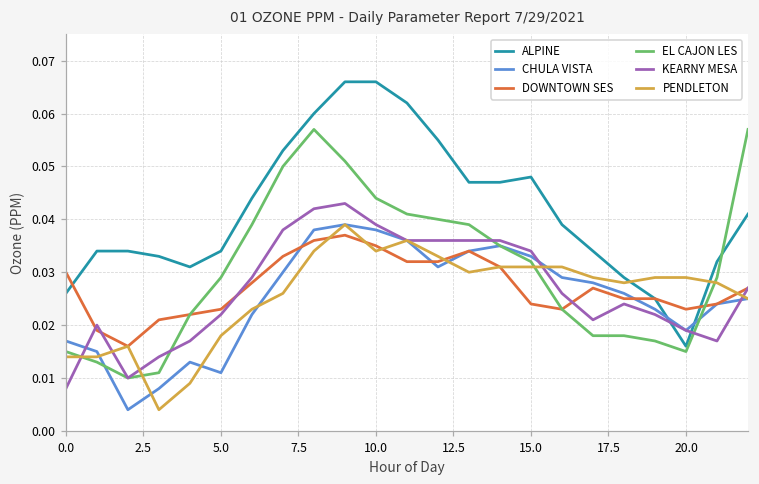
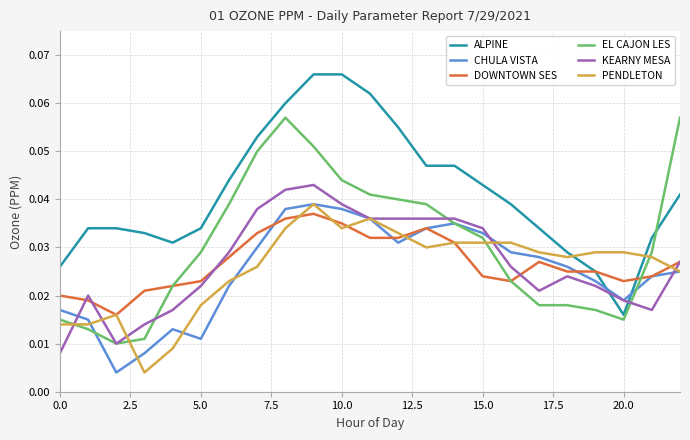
  {
    "ALPINE": {
      "0.0": 0.026,
      "5.0": 0.034,
      "10.0": 0.066,
-     "15.0": 0.048,
+     "15.0": 0.043,
      "20.0": 0.016
    },
    "CHULA VISTA": {
      "0.0": 0.017,
      "5.0": 0.011,
      "10.0": 0.038,
      "15.0": 0.033
    },
    "DOWNTOWN SES": {
-     "0.0": 0.03,
+     "0.0": 0.02,
      "5.0": 0.023,
      "10.0": 0.035,
      "15.0": 0.024,
      "20.0": 0.023
    },
    "EL CAJON LES": {
      "0.0": 0.015,
      "5.0": 0.029,
      "10.0": 0.044,
      "15.0": 0.032,
      "20.0": 0.015
    },
    "KEARNY MESA": {
      "0.0": 0.008,
      "5.0": 0.022,
      "10.0": 0.039,
      "15.0": 0.034
    },
    "PENDLETON": {
      "0.0": 0.014,
      "5.0": 0.018,
      "10.0": 0.034,
      "15.0": 0.031,
      "20.0": 0.029
    }
  }
